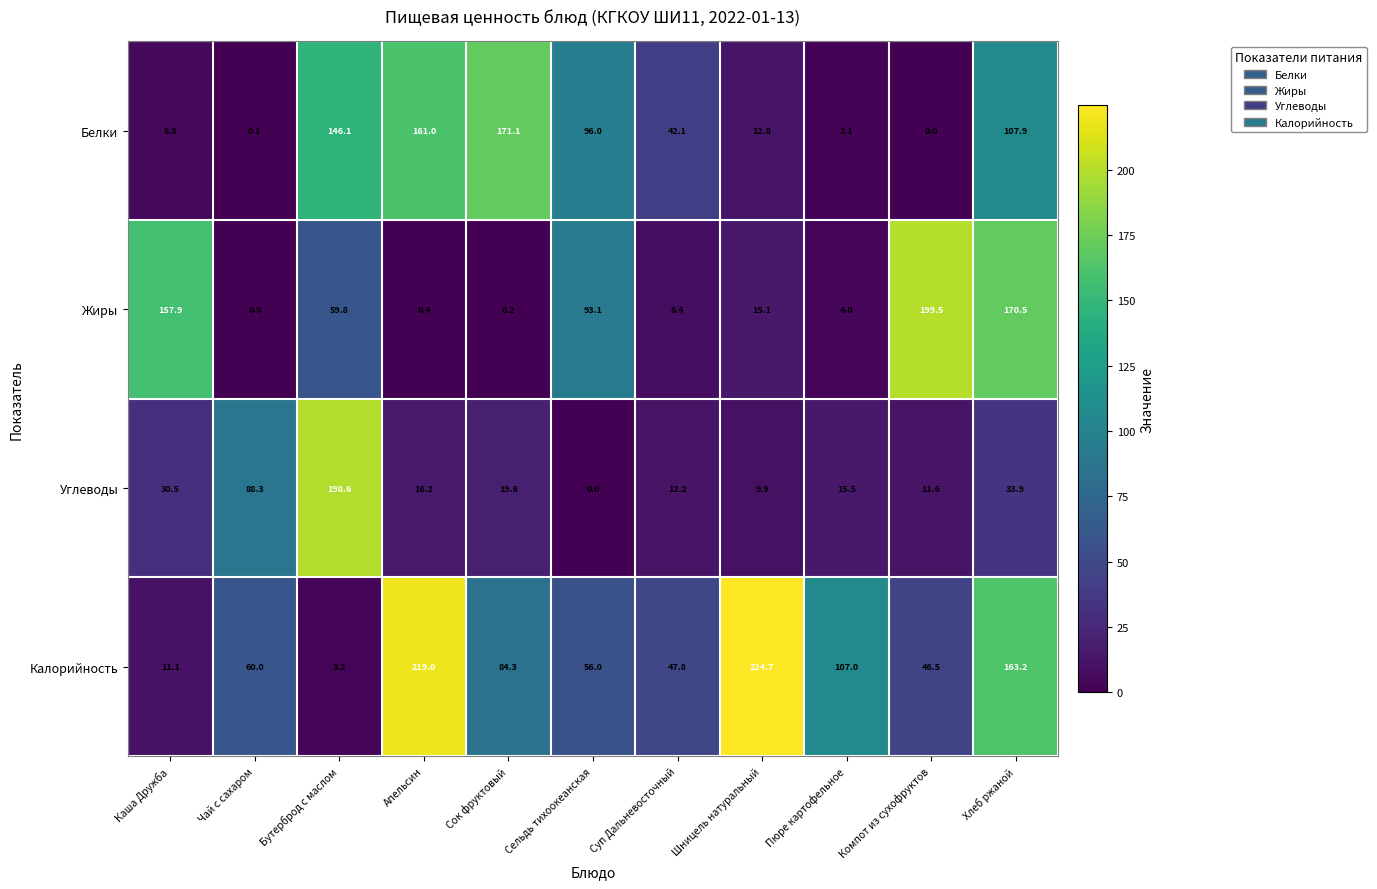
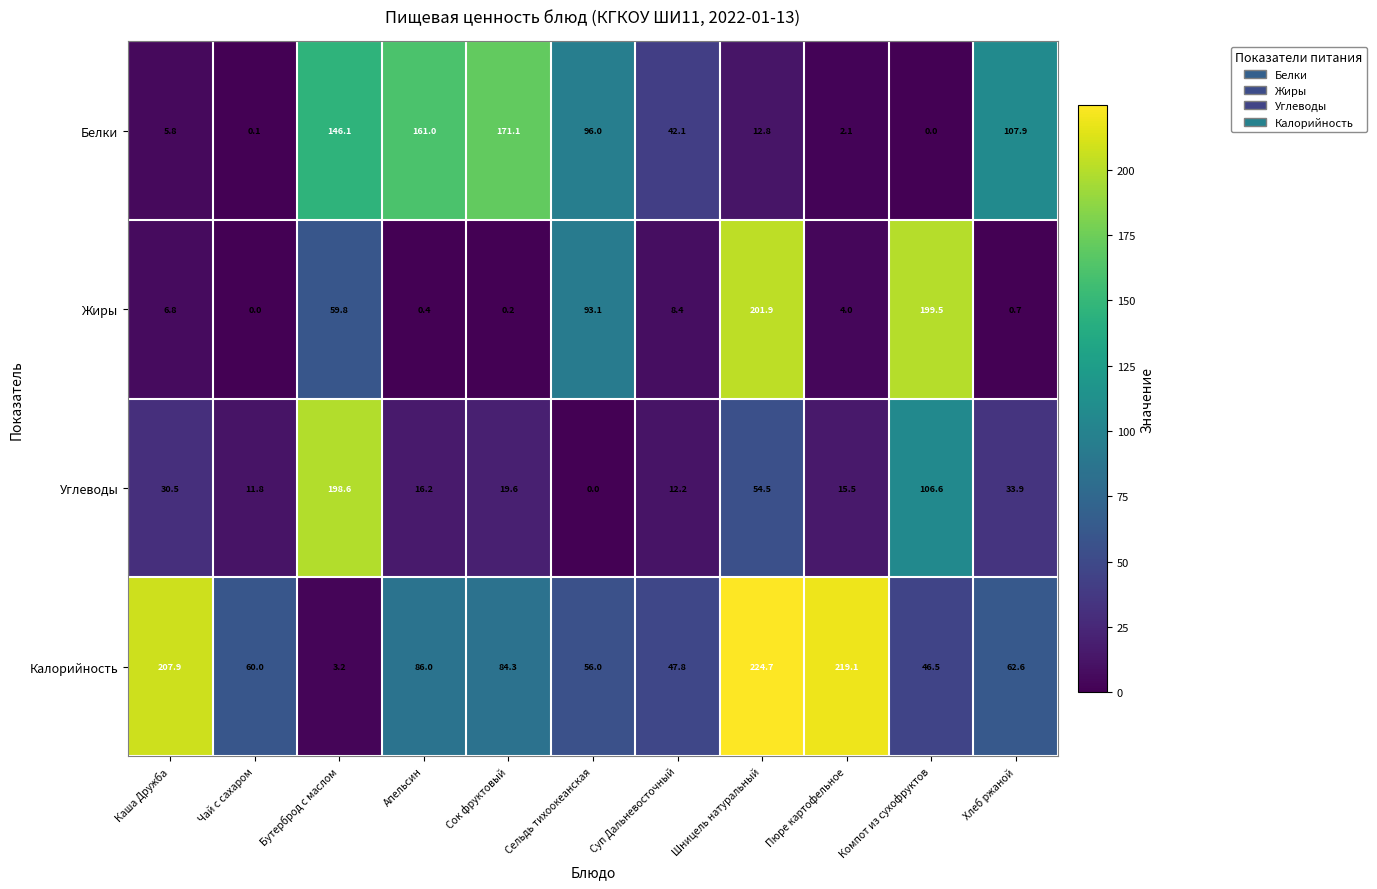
  {
    "Белки": {
      "Каша Дружба": 5.8,
      "Чай с сахаром": 0.1,
      "Бутерброд с маслом": 146.1,
      "Апельсин": 161.0,
      "Сок фруктовый": 171.1,
      "Сельдь тихоокеанская": 96.0,
      "Суп Дальневосточный": 42.1,
      "Шницель натуральный": 12.8,
      "Пюре картофельное": 2.1,
      "Компот из сухофруктов": 0.0,
      "Хлеб ржаной": 107.9
    },
    "Жиры": {
-     "Каша Дружба": 157.9,
+     "Каша Дружба": 6.8,
      "Чай с сахаром": 0.0,
      "Бутерброд с маслом": 59.8,
      "Апельсин": 0.4,
      "Сок фруктовый": 0.2,
      "Сельдь тихоокеанская": 93.1,
      "Суп Дальневосточный": 8.4,
-     "Шницель натуральный": 15.1,
+     "Шницель натуральный": 201.9,
      "Пюре картофельное": 4.0,
      "Компот из сухофруктов": 199.5,
-     "Хлеб ржаной": 170.5
+     "Хлеб ржаной": 0.7
    },
    "Углеводы": {
      "Каша Дружба": 30.5,
-     "Чай с сахаром": 88.3,
+     "Чай с сахаром": 11.8,
      "Бутерброд с маслом": 198.6,
      "Апельсин": 16.2,
      "Сок фруктовый": 19.6,
      "Сельдь тихоокеанская": 0.0,
      "Суп Дальневосточный": 12.2,
-     "Шницель натуральный": 9.9,
+     "Шницель натуральный": 54.5,
      "Пюре картофельное": 15.5,
-     "Компот из сухофруктов": 11.6,
+     "Компот из сухофруктов": 106.6,
      "Хлеб ржаной": 33.9
    },
    "Калорийность": {
-     "Каша Дружба": 11.1,
+     "Каша Дружба": 207.9,
      "Чай с сахаром": 60.0,
      "Бутерброд с маслом": 3.2,
-     "Апельсин": 219.0,
+     "Апельсин": 86.0,
      "Сок фруктовый": 84.3,
      "Сельдь тихоокеанская": 56.0,
      "Суп Дальневосточный": 47.8,
      "Шницель натуральный": 224.7,
-     "Пюре картофельное": 107.0,
+     "Пюре картофельное": 219.1,
      "Компот из сухофруктов": 46.5,
-     "Хлеб ржаной": 163.2
+     "Хлеб ржаной": 62.6
    }
  }
